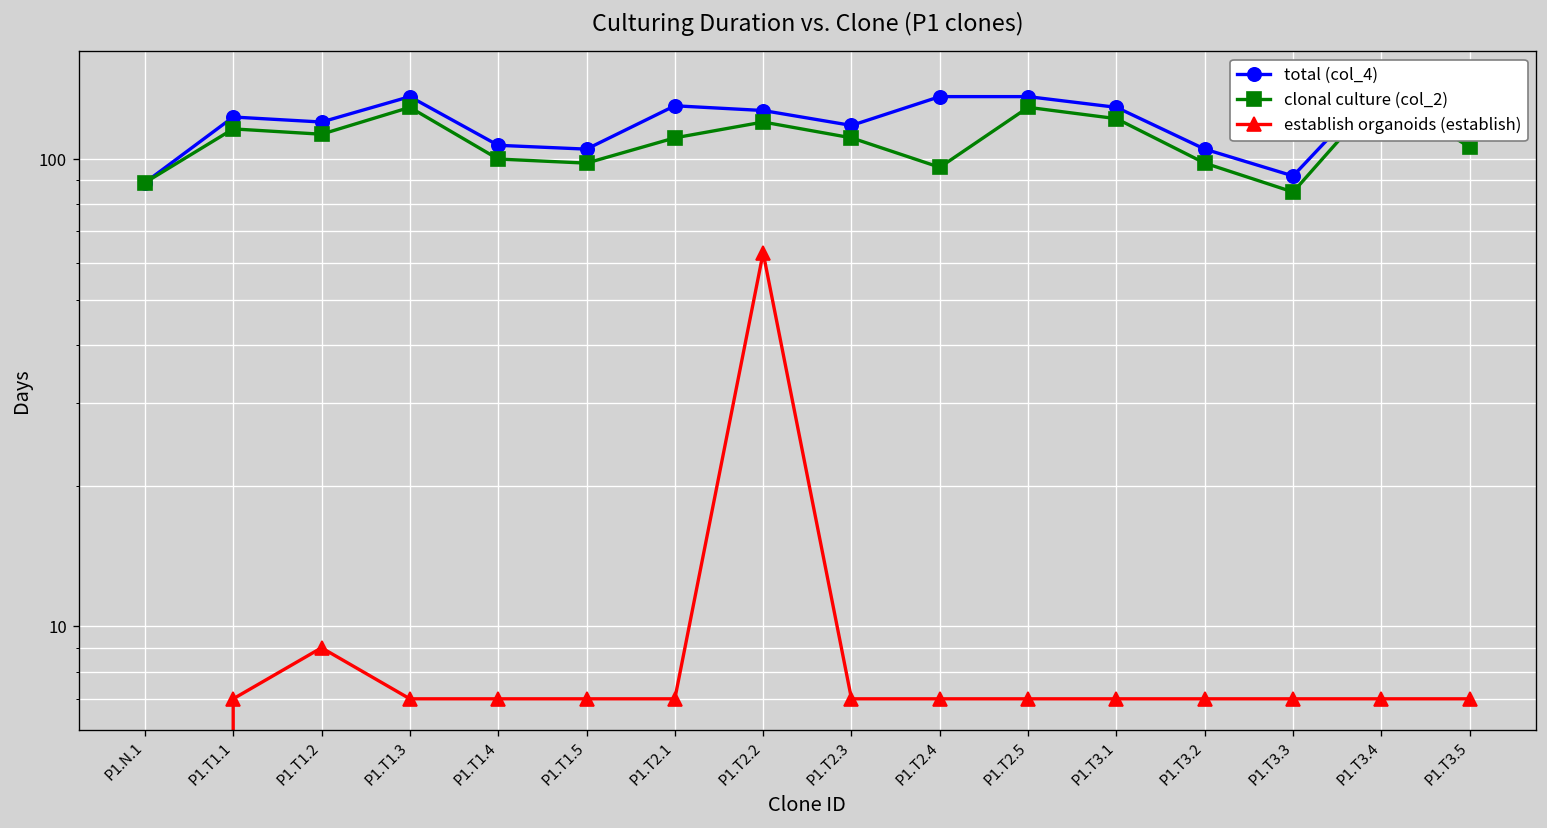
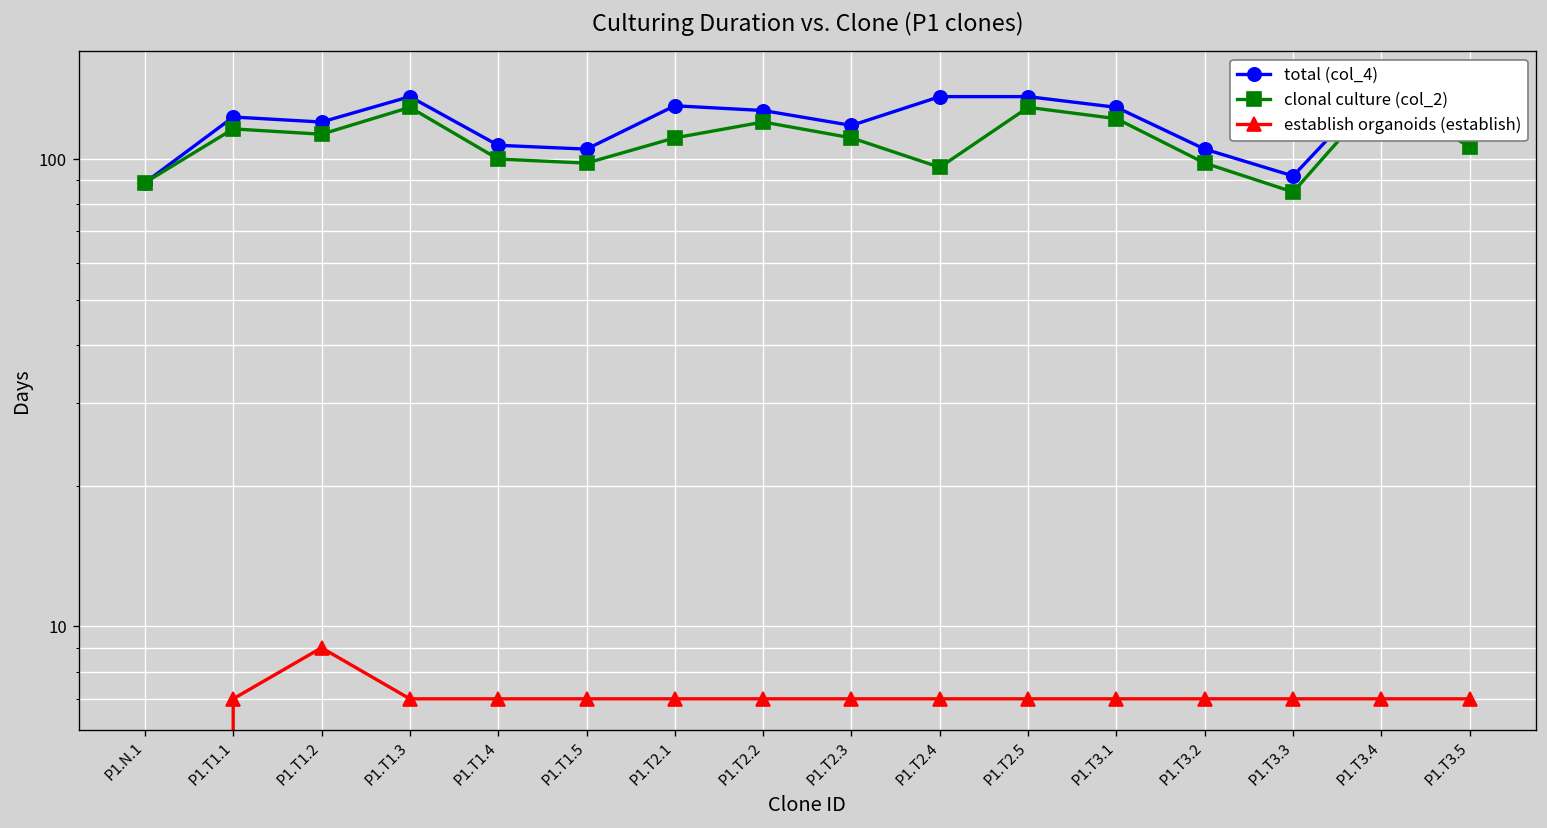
  {
    "total (col_4)": {
      "P1.T1.1": 123,
      "P1.T1.2": 120,
      "P1.T1.3": 136,
      "P1.T1.4": 107,
      "P1.T1.5": 105,
      "P1.T2.1": 130,
      "P1.T2.2": 127,
      "P1.T2.3": 118,
      "P1.T2.4": 136,
      "P1.T2.5": 136,
      "P1.T3.1": 129,
      "P1.T3.2": 105,
      "P1.T3.3": 92
    },
    "clonal culture (col_2)": {
      "P1.T1.1": 116,
      "P1.T1.2": 113,
      "P1.T1.3": 129,
      "P1.T1.4": 100,
      "P1.T1.5": 98,
      "P1.T2.1": 111,
      "P1.T2.2": 120,
      "P1.T2.3": 111,
      "P1.T2.4": 96,
      "P1.T2.5": 129,
      "P1.T3.1": 122,
      "P1.T3.2": 98,
      "P1.T3.3": 85,
      "P1.T3.5": 106
    },
    "establish organoids (establish)": {
      "P1.T1.1": 7,
      "P1.T1.2": 9,
      "P1.T1.3": 7,
      "P1.T1.4": 7,
      "P1.T1.5": 7,
      "P1.T2.1": 7,
-     "P1.T2.2": 63,
+     "P1.T2.2": 7,
      "P1.T2.3": 7,
      "P1.T2.4": 7,
      "P1.T2.5": 7,
      "P1.T3.1": 7,
      "P1.T3.2": 7,
      "P1.T3.3": 7,
      "P1.T3.4": 7,
      "P1.T3.5": 7
    }
  }
